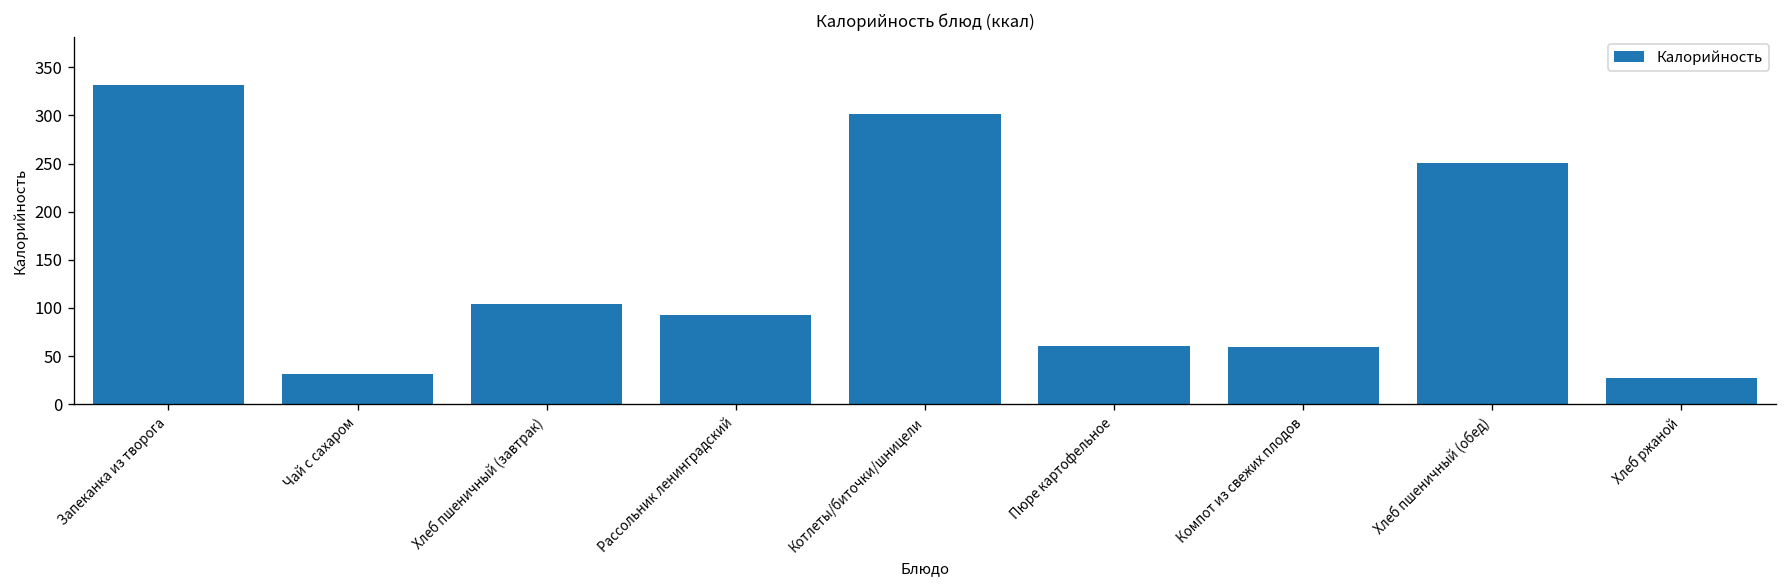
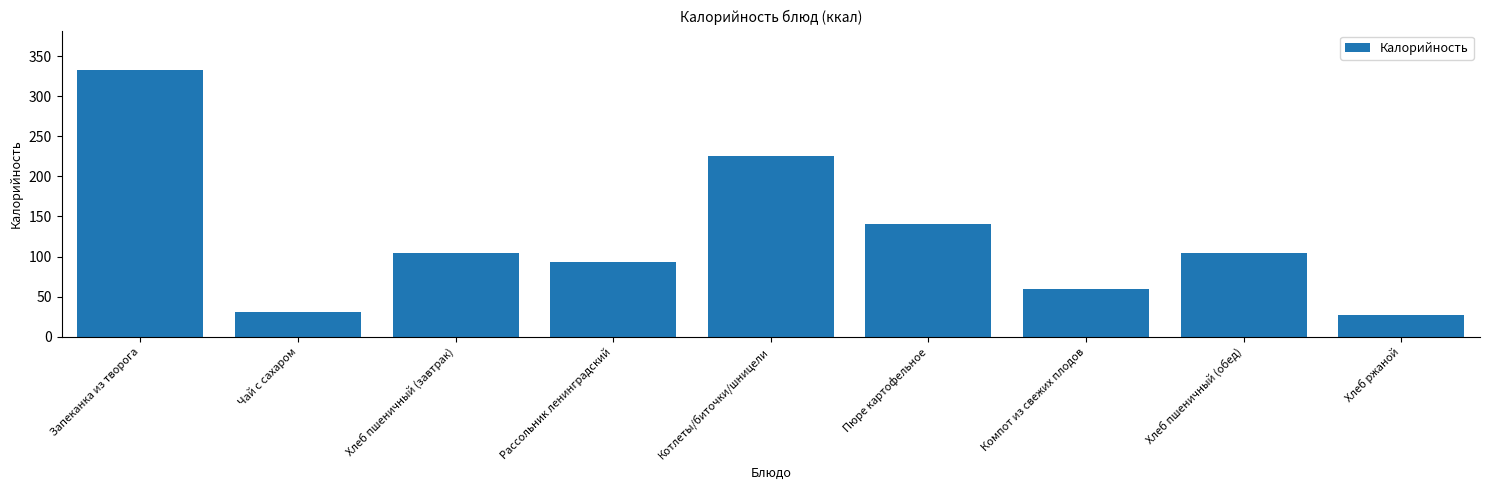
  {
    "Запеканка из творога": 330,
    "Чай с сахаром": 30,
    "Хлеб пшеничный (завтрак)": 100,
    "Рассольник ленинградский": 90,
-   "Котлеты/биточки/шницели": 300,
-   "Пюре картофельное": 60,
+   "Котлеты/биточки/шницели": 230,
+   "Пюре картофельное": 140,
    "Компот из свежих плодов": 60,
-   "Хлеб пшеничный (обед)": 250,
+   "Хлеб пшеничный (обед)": 100,
    "Хлеб ржаной": 30
  }
